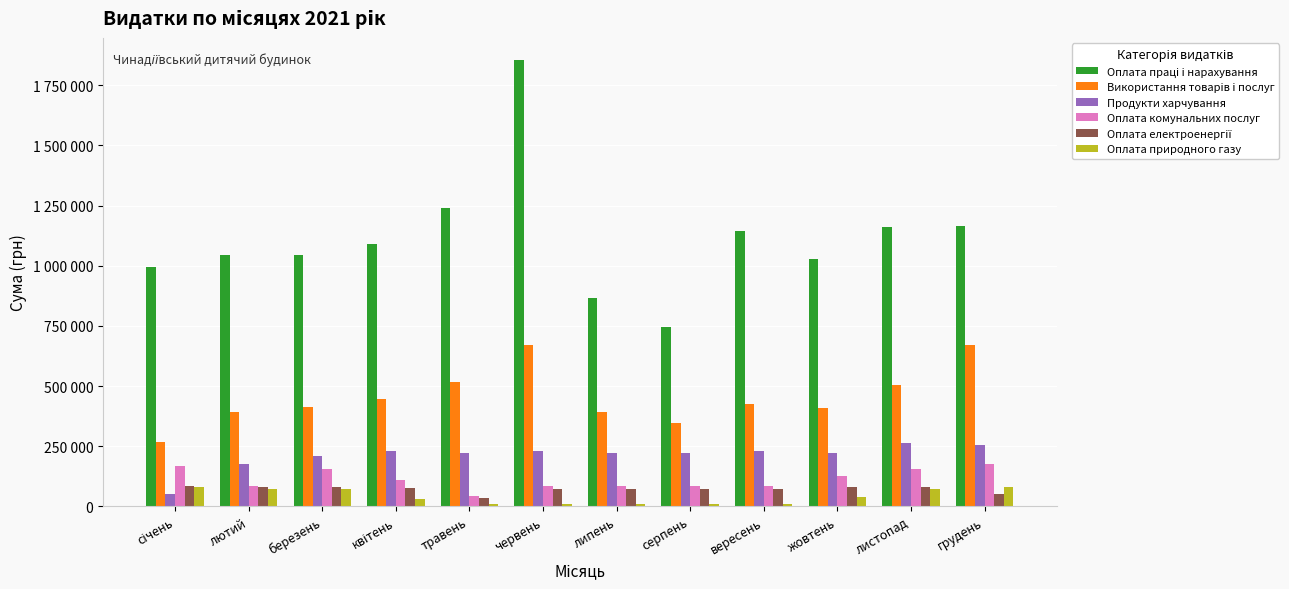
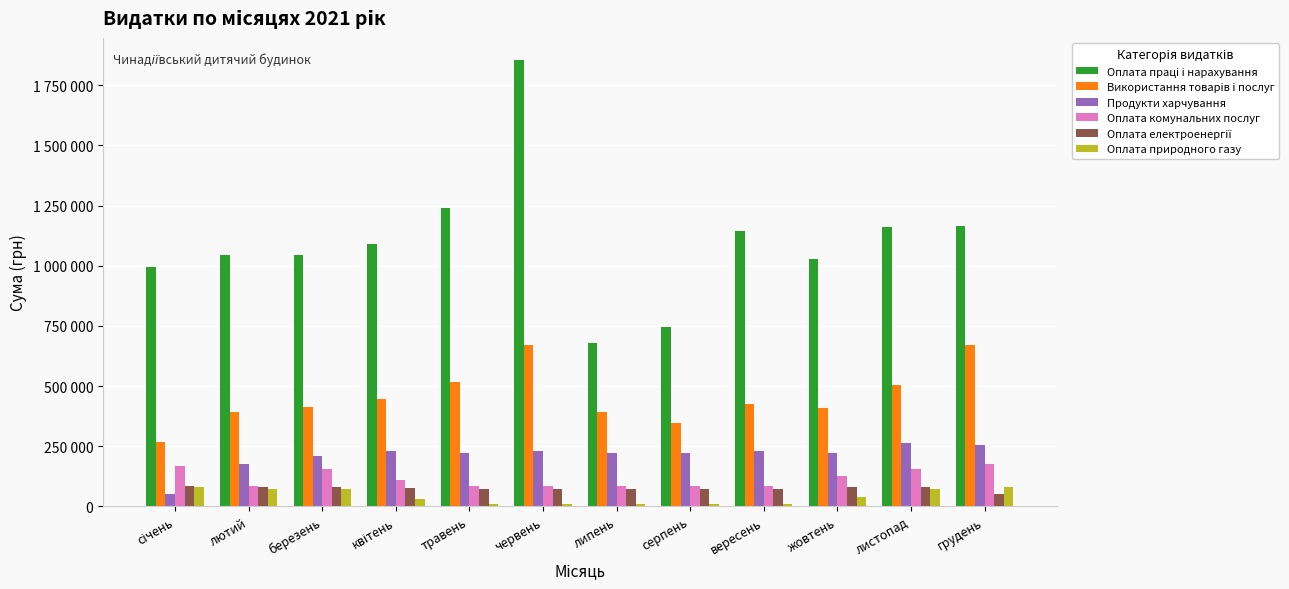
  {
    "Оплата праці і нарахування": {
      "січень": 1000000,
      "лютий": 1040000,
      "березень": 1040000,
      "квітень": 1090000,
      "травень": 1240000,
      "червень": 1850000,
-     "липень": 870000,
+     "липень": 680000,
      "серпень": 750000,
      "вересень": 1140000,
      "жовтень": 1030000,
      "листопад": 1160000,
      "грудень": 1160000
    },
    "Використання товарів і послуг": {
      "січень": 270000,
      "лютий": 390000,
      "березень": 410000,
      "квітень": 450000,
      "травень": 520000,
      "червень": 670000,
      "липень": 390000,
      "серпень": 350000,
      "вересень": 430000,
      "жовтень": 410000,
      "листопад": 500000,
      "грудень": 670000
    },
    "Продукти харчування": {
      "січень": 50000,
      "лютий": 180000,
      "березень": 210000,
      "квітень": 230000,
      "травень": 220000,
      "червень": 230000,
      "липень": 220000,
      "серпень": 220000,
      "вересень": 230000,
      "жовтень": 220000,
      "листопад": 270000,
      "грудень": 260000
    },
    "Оплата комунальних послуг": {
      "січень": 170000,
      "лютий": 90000,
      "березень": 150000,
      "квітень": 110000,
-     "травень": 40000,
+     "травень": 90000,
      "червень": 90000,
      "липень": 90000,
      "серпень": 90000,
      "вересень": 90000,
      "жовтень": 120000,
      "листопад": 150000,
      "грудень": 170000
    },
    "Оплата електроенергії": {
      "січень": 90000,
      "лютий": 80000,
      "березень": 80000,
      "квітень": 80000,
-     "травень": 30000,
+     "травень": 70000,
      "червень": 70000,
      "липень": 70000,
      "серпень": 70000,
      "вересень": 70000,
      "жовтень": 80000,
      "листопад": 80000,
      "грудень": 50000
    },
    "Оплата природного газу": {
      "січень": 80000,
      "лютий": 70000,
      "березень": 70000,
      "квітень": 30000,
      "травень": 10000,
      "червень": 10000,
      "липень": 10000,
      "серпень": 10000,
      "вересень": 10000,
      "жовтень": 40000,
      "листопад": 70000,
      "грудень": 80000
    }
  }
